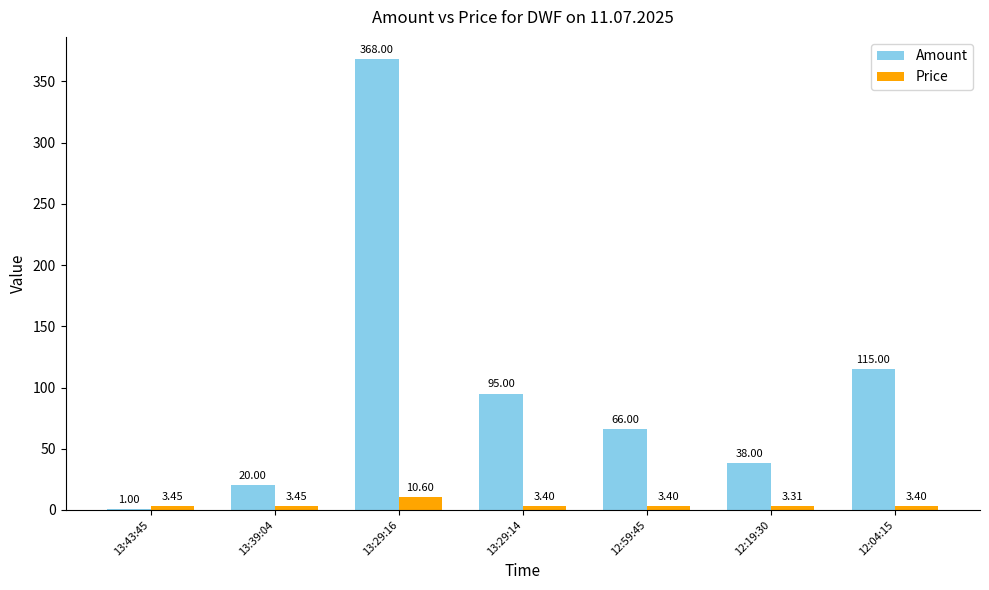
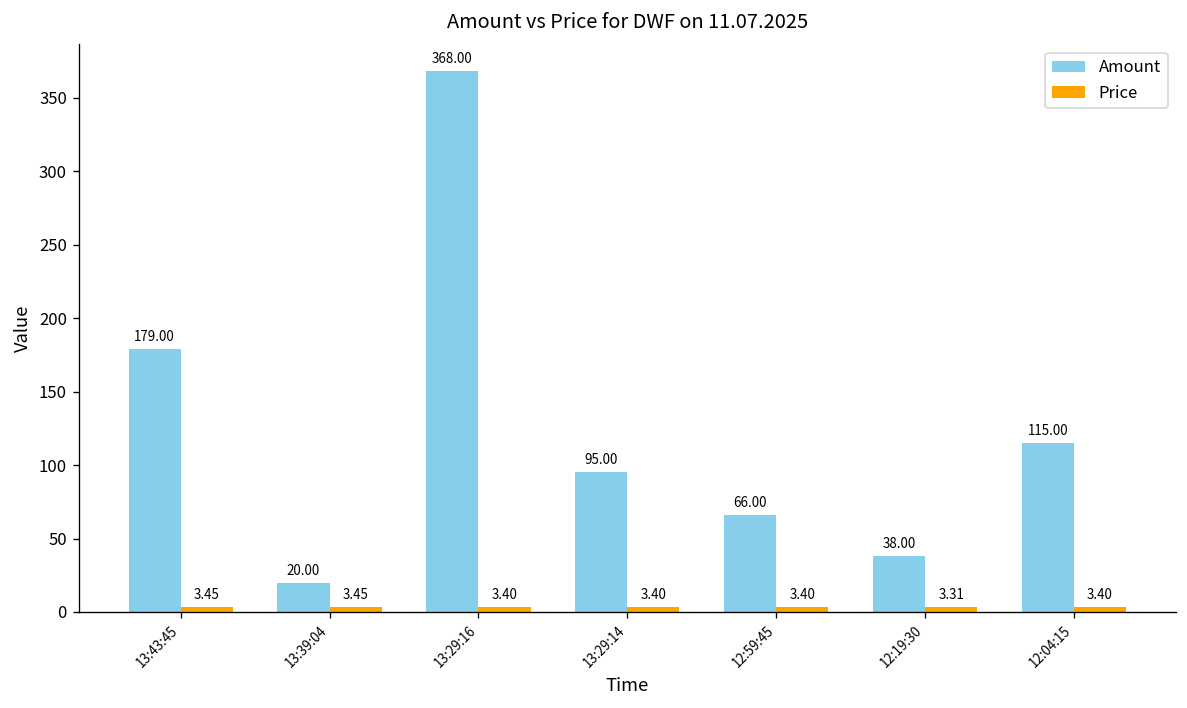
  {
    "Amount": {
-     "13:43:45": 1.00,
+     "13:43:45": 179.00,
      "13:39:04": 20.00,
      "13:29:16": 368.00,
      "13:29:14": 95.00,
      "12:59:45": 66.00,
      "12:19:30": 38.00,
      "12:04:15": 115.00
    },
    "Price": {
      "13:43:45": 3.45,
      "13:39:04": 3.45,
-     "13:29:16": 10.60,
+     "13:29:16": 3.40,
      "13:29:14": 3.40,
      "12:59:45": 3.40,
      "12:19:30": 3.31,
      "12:04:15": 3.40
    }
  }
